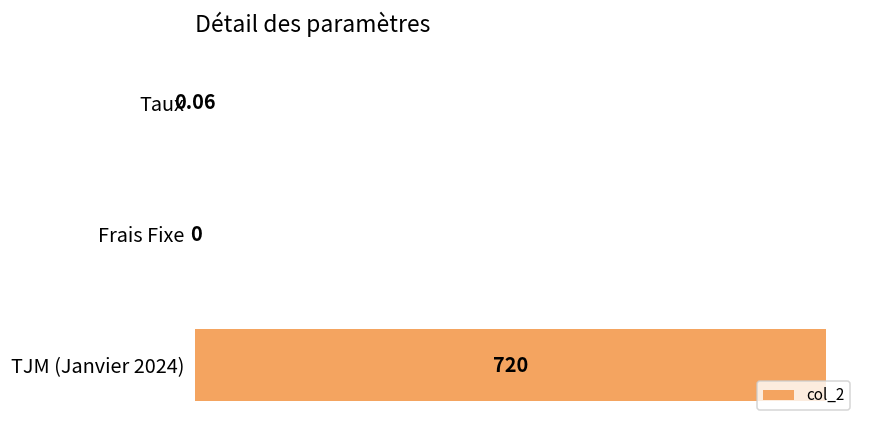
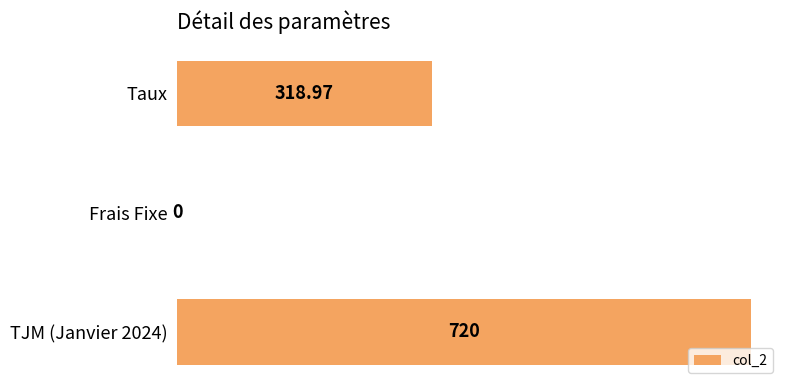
  {
-   "Taux": 0.06,
+   "Taux": 318.97,
    "Frais Fixe": 0,
    "TJM (Janvier 2024)": 720
  }
